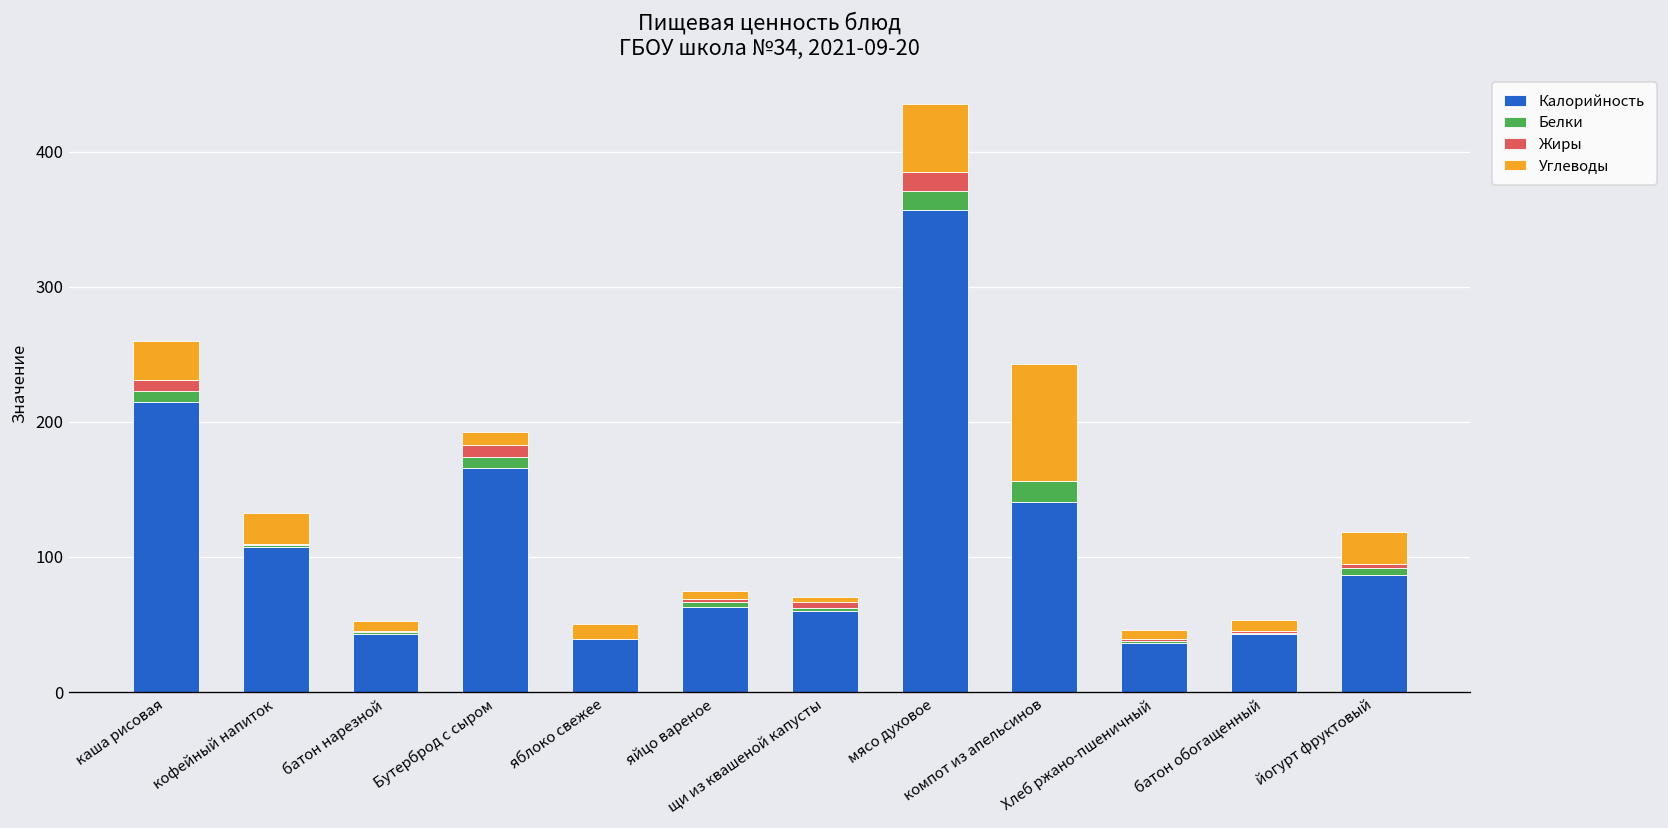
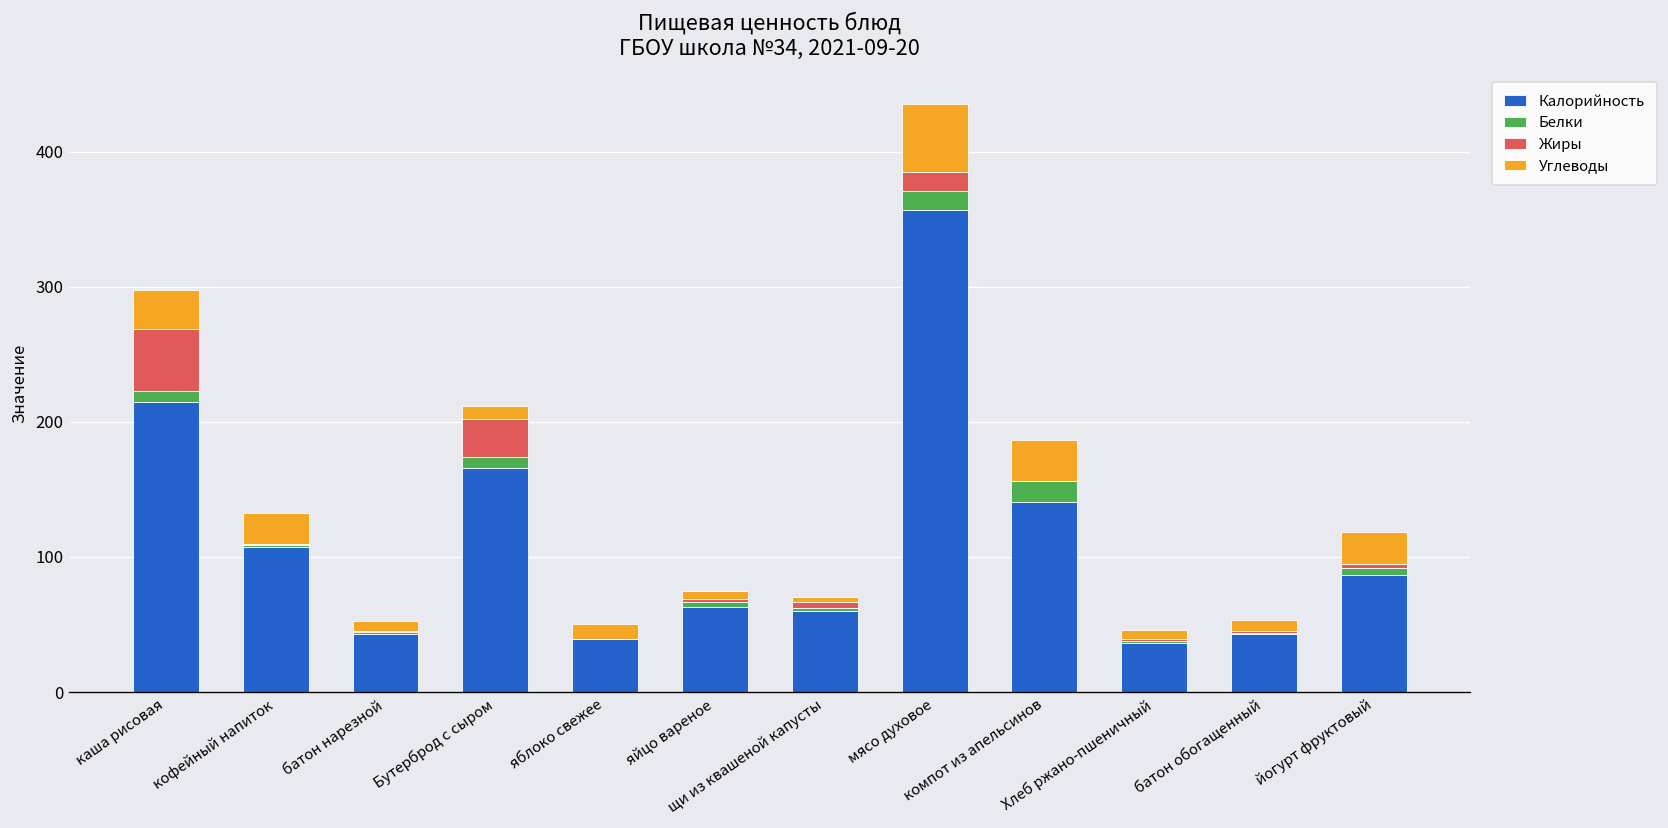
  {
    "Калорийность": {
      "каша рисовая": 215,
      "кофейный напиток": 107,
      "батон нарезной": 43,
      "Бутерброд с сыром": 166,
      "яблоко свежее": 39,
      "яйцо вареное": 63,
      "щи из квашеной капусты": 60,
      "мясо духовое": 357,
      "компот из апельсинов": 141,
      "Хлеб ржано-пшеничный": 36,
      "батон обогащенный": 43,
      "йогурт фруктовый": 87
    },
    "Белки": {
      "каша рисовая": 8,
      "Бутерброд с сыром": 8,
      "яйцо вареное": 4,
      "щи из квашеной капусты": 2,
      "мясо духовое": 14,
      "компот из апельсинов": 15,
      "йогурт фруктовый": 5
    },
    "Жиры": {
-     "каша рисовая": 8,
-     "Бутерброд с сыром": 9,
+     "каша рисовая": 46,
+     "Бутерброд с сыром": 28,
      "яблоко свежее": 0,
      "щи из квашеной капусты": 4,
      "мясо духовое": 14,
      "компот из апельсинов": 0,
      "йогурт фруктовый": 3
    },
    "Углеводы": {
      "каша рисовая": 29,
      "кофейный напиток": 22,
      "батон нарезной": 8,
      "Бутерброд с сыром": 10,
      "яблоко свежее": 11,
      "яйцо вареное": 6,
      "щи из квашеной капусты": 4,
      "мясо духовое": 50,
-     "компот из апельсинов": 86,
+     "компот из апельсинов": 30,
      "Хлеб ржано-пшеничный": 7,
      "батон обогащенный": 8,
      "йогурт фруктовый": 24
    }
  }
